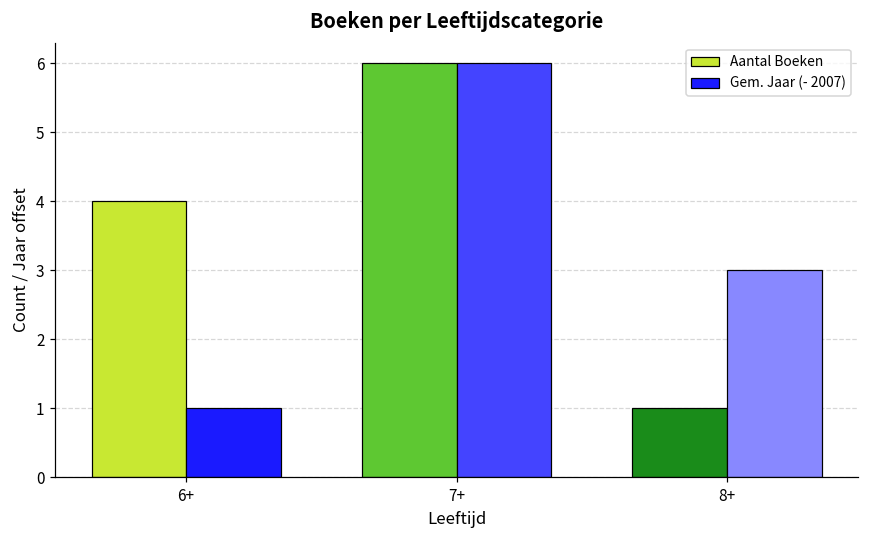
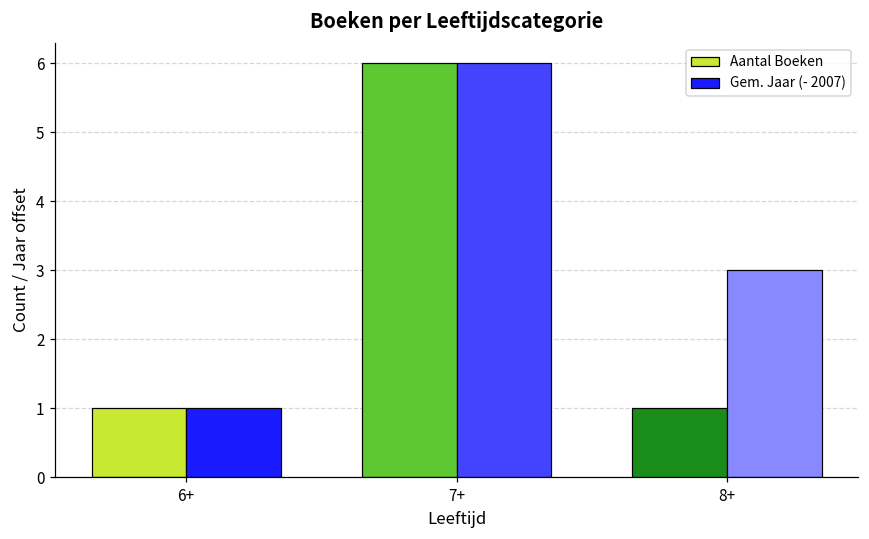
  {
    "Aantal Boeken": {
-     "6+": 4,
+     "6+": 1,
      "7+": 6,
      "8+": 1
    },
    "Gem. Jaar (- 2007)": {
      "6+": 1,
      "7+": 6,
      "8+": 3
    }
  }
